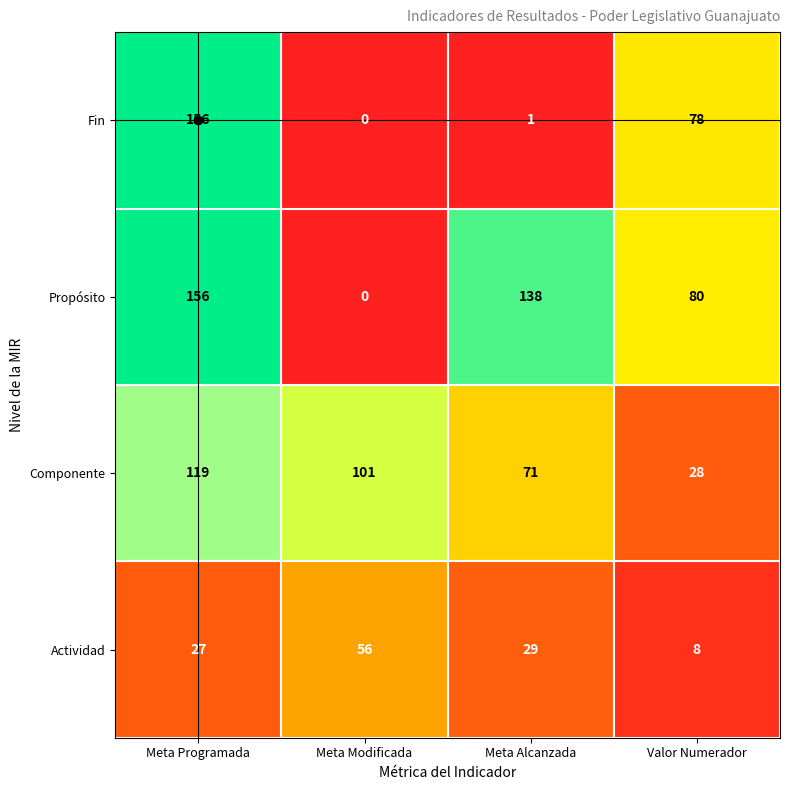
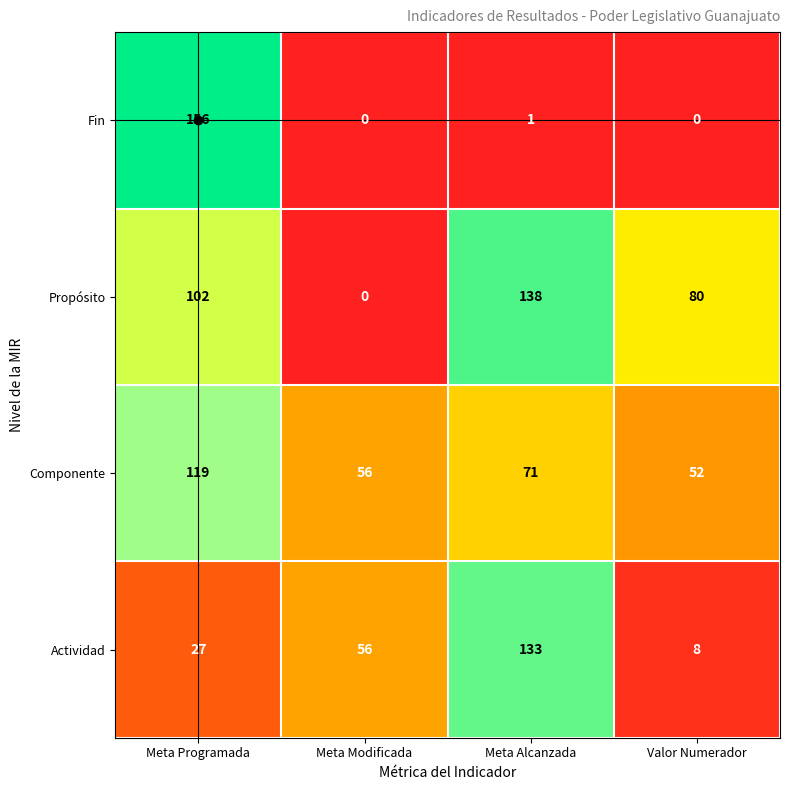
  {
    "Fin": {
      "Meta Modificada": 0,
      "Meta Alcanzada": 1,
-     "Valor Numerador": 78
+     "Valor Numerador": 0
    },
    "Propósito": {
-     "Meta Programada": 156,
+     "Meta Programada": 102,
      "Meta Modificada": 0,
      "Meta Alcanzada": 138,
      "Valor Numerador": 80
    },
    "Componente": {
      "Meta Programada": 119,
-     "Meta Modificada": 101,
+     "Meta Modificada": 56,
      "Meta Alcanzada": 71,
-     "Valor Numerador": 28
+     "Valor Numerador": 52
    },
    "Actividad": {
      "Meta Programada": 27,
      "Meta Modificada": 56,
-     "Meta Alcanzada": 29,
+     "Meta Alcanzada": 133,
      "Valor Numerador": 8
    }
  }
